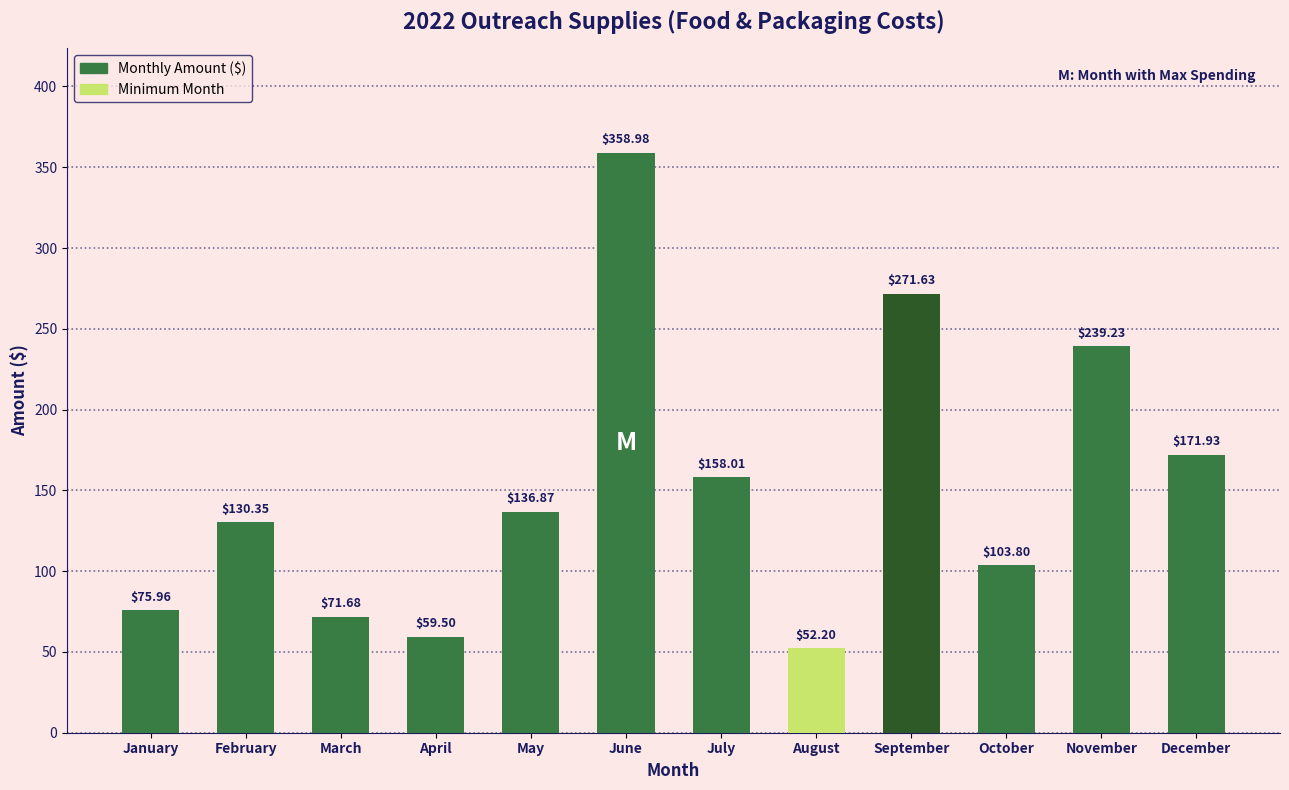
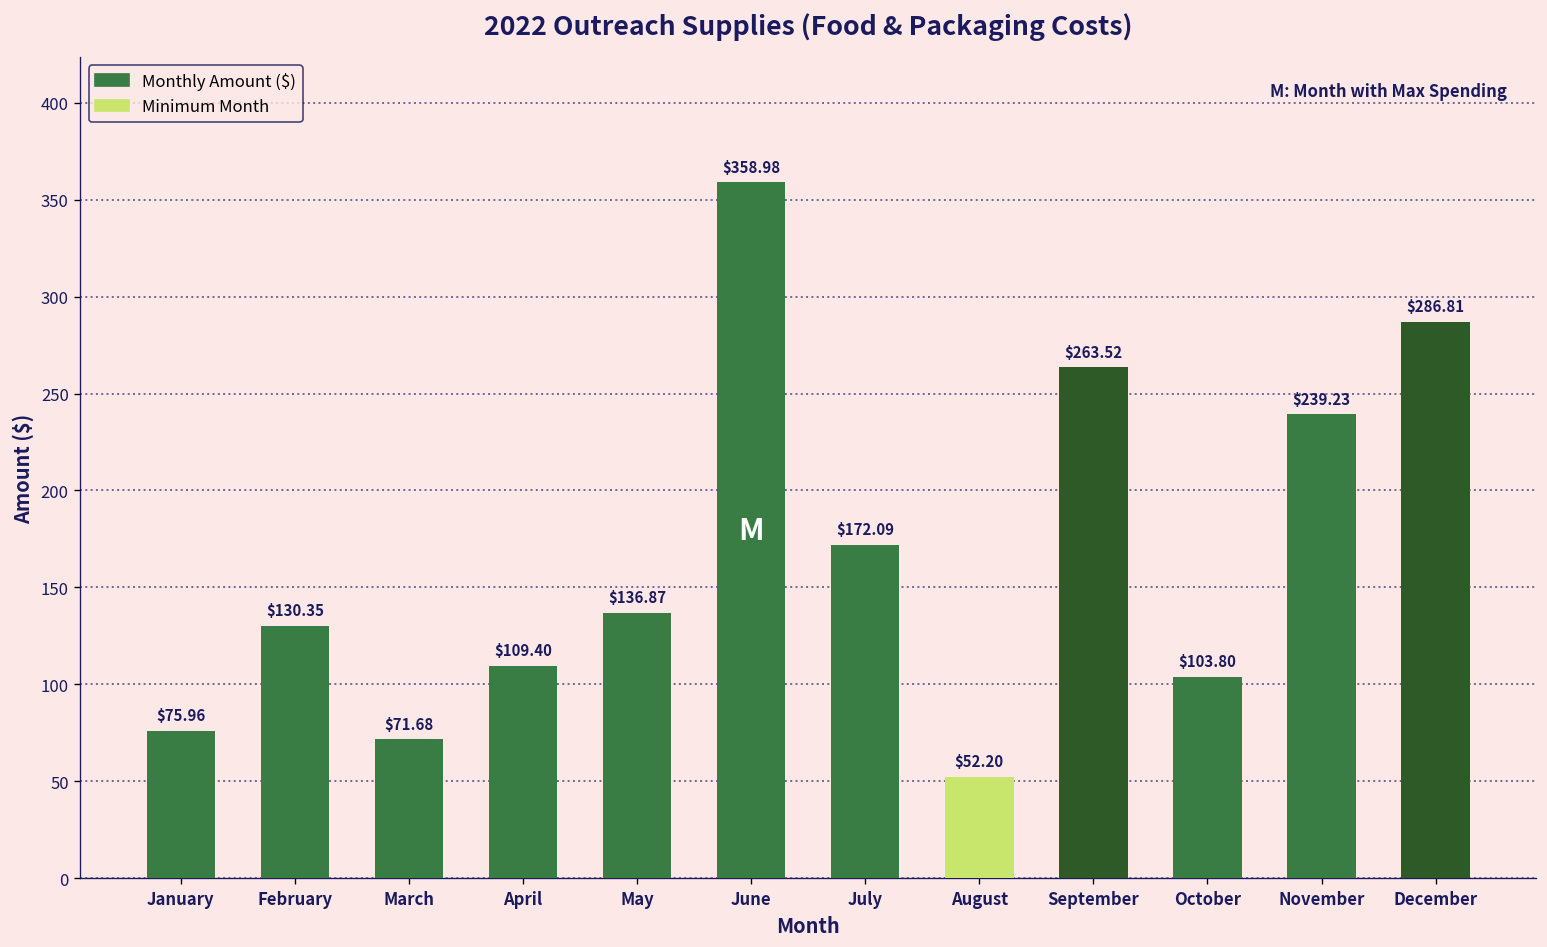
  {
    "January": "$75.96",
    "February": "$130.35",
    "March": "$71.68",
-   "April": "$59.50",
+   "April": "$109.40",
    "May": "$136.87",
    "June": "$358.98",
-   "July": "$158.01",
+   "July": "$172.09",
    "August": "$52.20",
-   "September": "$271.63",
+   "September": "$263.52",
    "October": "$103.80",
    "November": "$239.23",
-   "December": "$171.93"
+   "December": "$286.81"
  }
